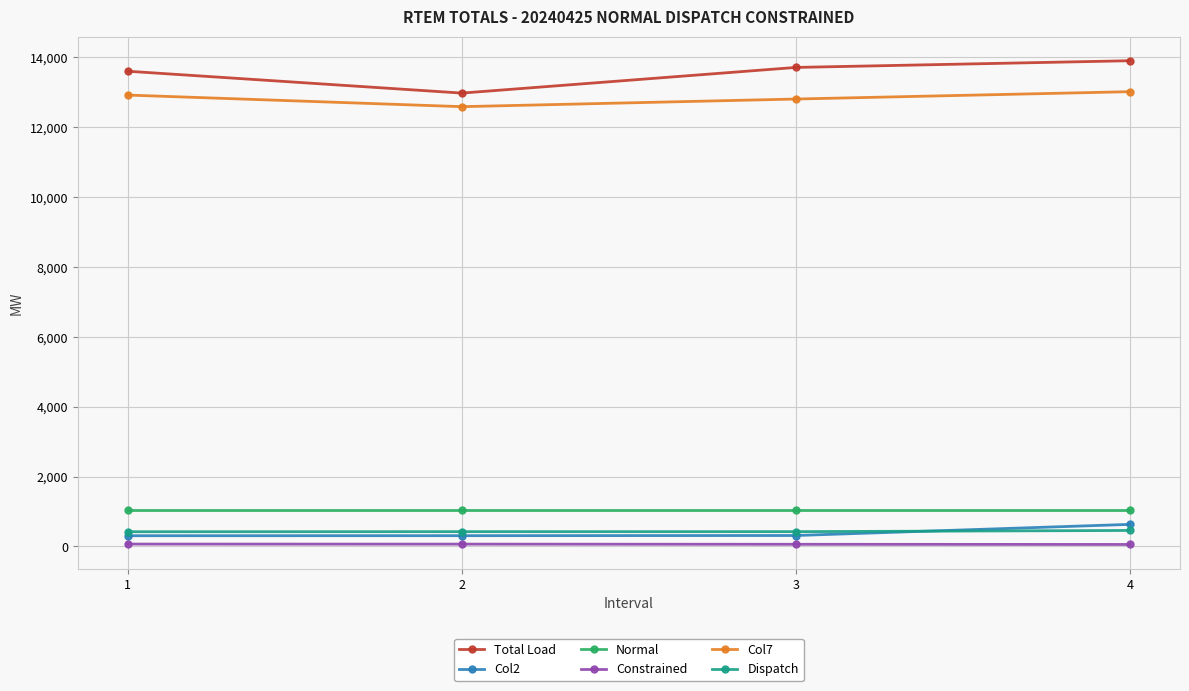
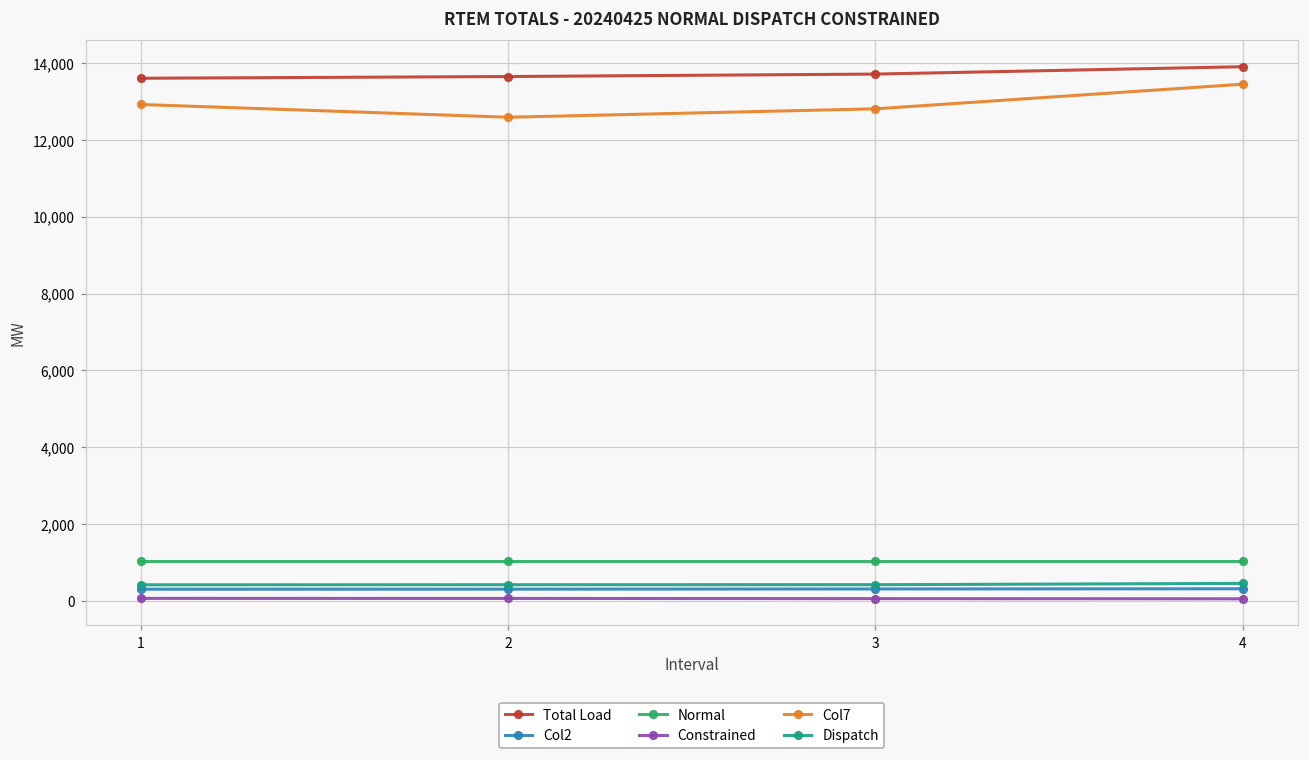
  {
    "Total Load": {
      "1": "13,600",
-     "2": "13,000",
+     "2": "13,700",
      "3": "13,700",
      "4": "13,900"
    },
    "Col2": {
      "1": "300",
      "2": "300",
      "3": "300",
-     "4": "600"
+     "4": "300"
    },
    "Constrained": {
      "1": "100",
      "2": "100",
      "3": "100",
      "4": "100"
    },
    "Col7": {
      "1": "12,900",
      "2": "12,600",
      "3": "12,800",
-     "4": "13,000"
+     "4": "13,500"
    }
  }
